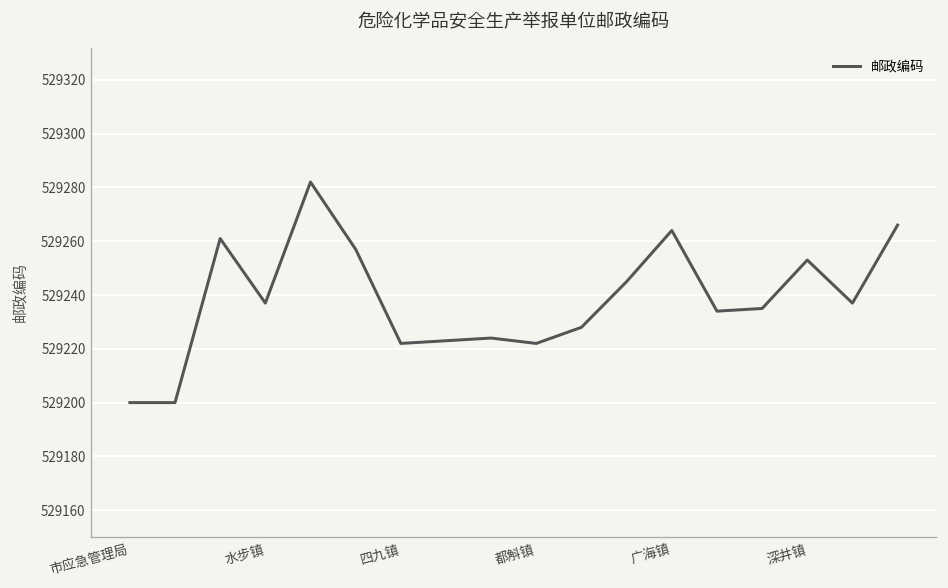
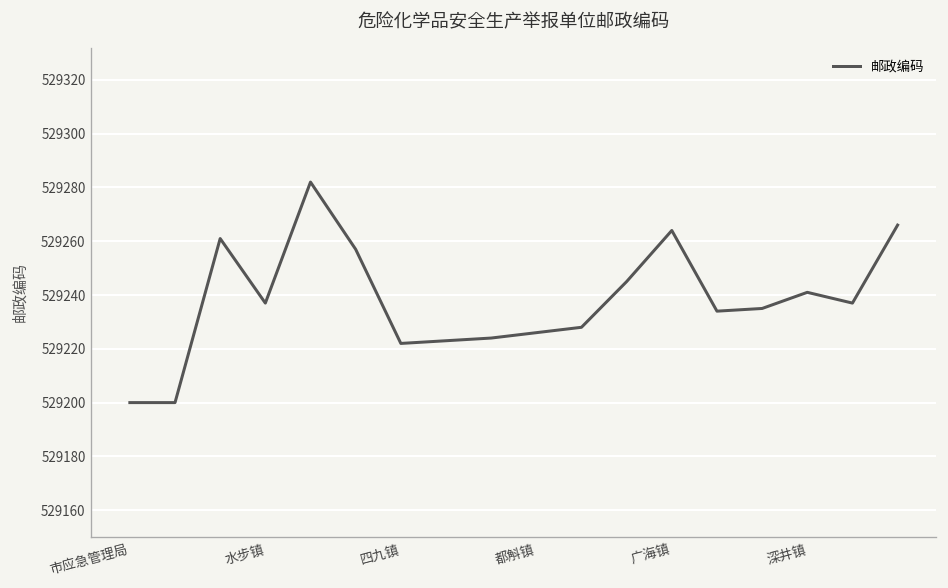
  {
    "市应急管理局": 529200,
    "水步镇": 529237,
    "四九镇": 529222,
-   "都斛镇": 529222,
+   "都斛镇": 529226,
    "广海镇": 529264,
-   "深井镇": 529253
+   "深井镇": 529241
  }
